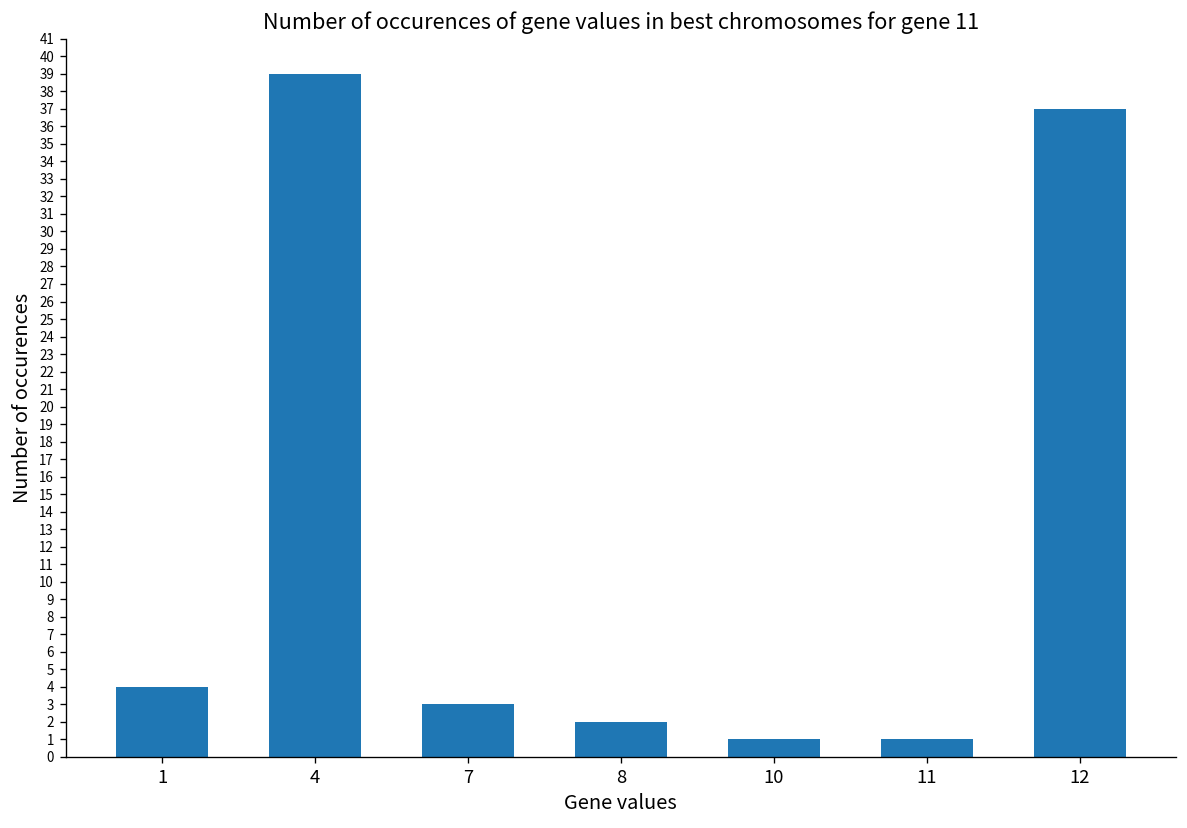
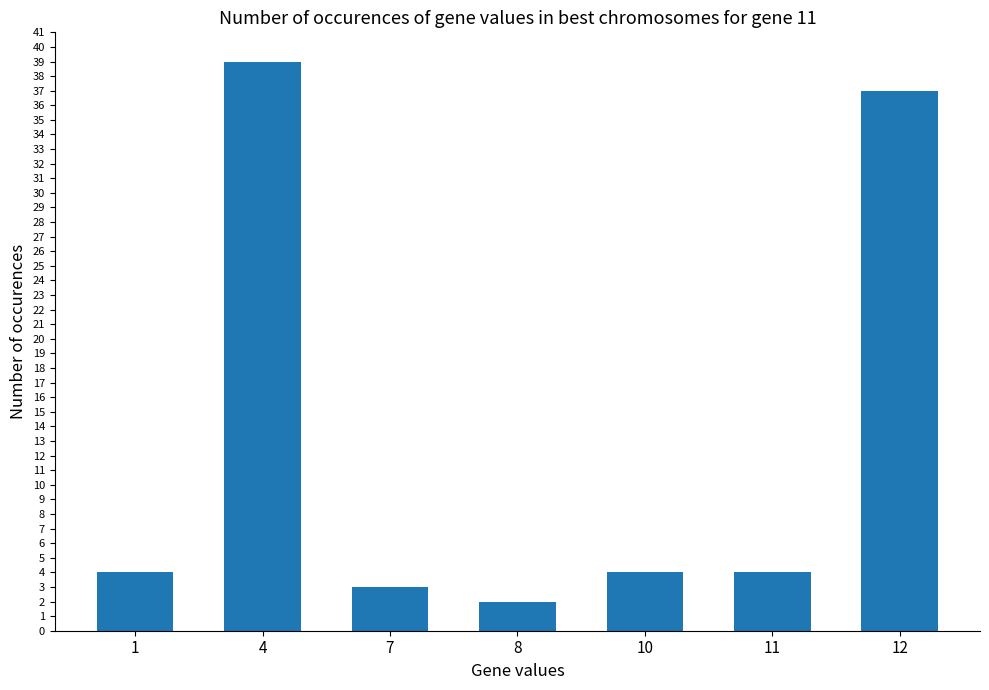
  {
    "1": 4,
    "4": 39,
    "7": 3,
    "8": 2,
-   "10": 1,
-   "11": 1,
+   "10": 4,
+   "11": 4,
    "12": 37
  }
